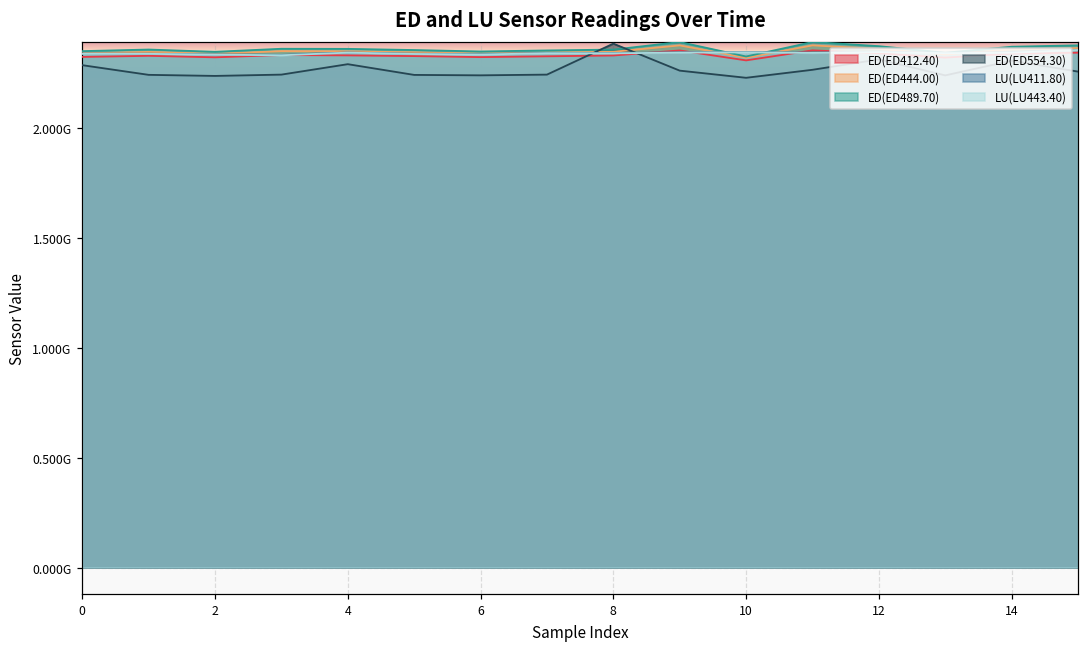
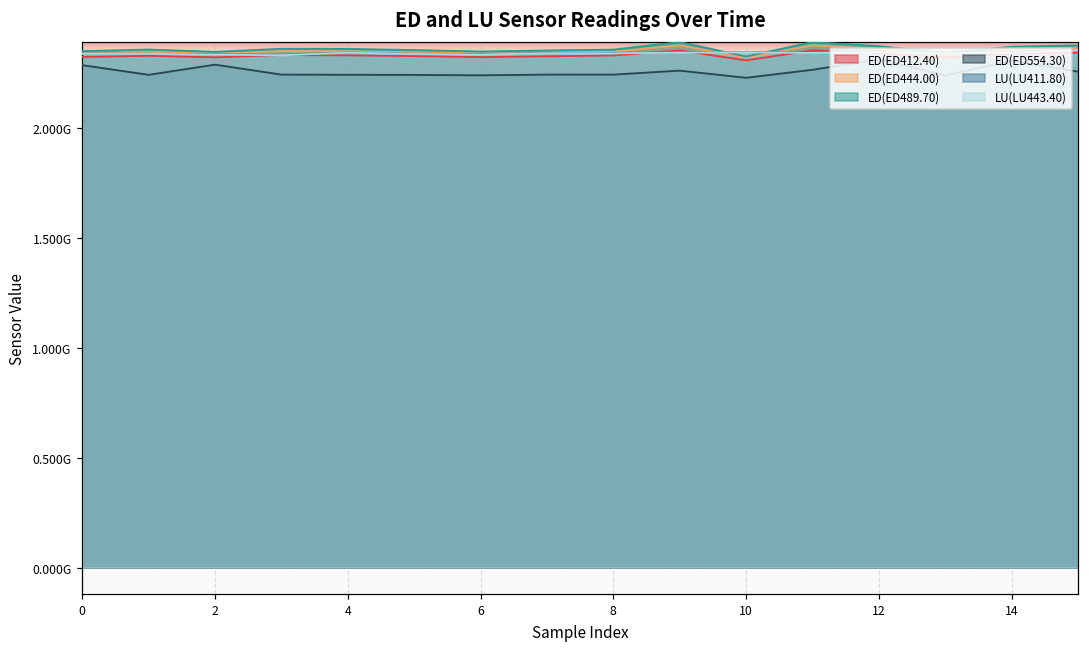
  {
    "ED(ED412.40)": {
      "0": 2320000000
    },
    "ED(ED554.30)": {
      "0": 2280000000,
-     "2": 2240000000,
-     "4": 2290000000,
+     "2": 2290000000,
+     "4": 2240000000,
      "6": 2240000000,
-     "8": 2380000000,
+     "8": 2240000000,
      "10": 2230000000
    }
  }
